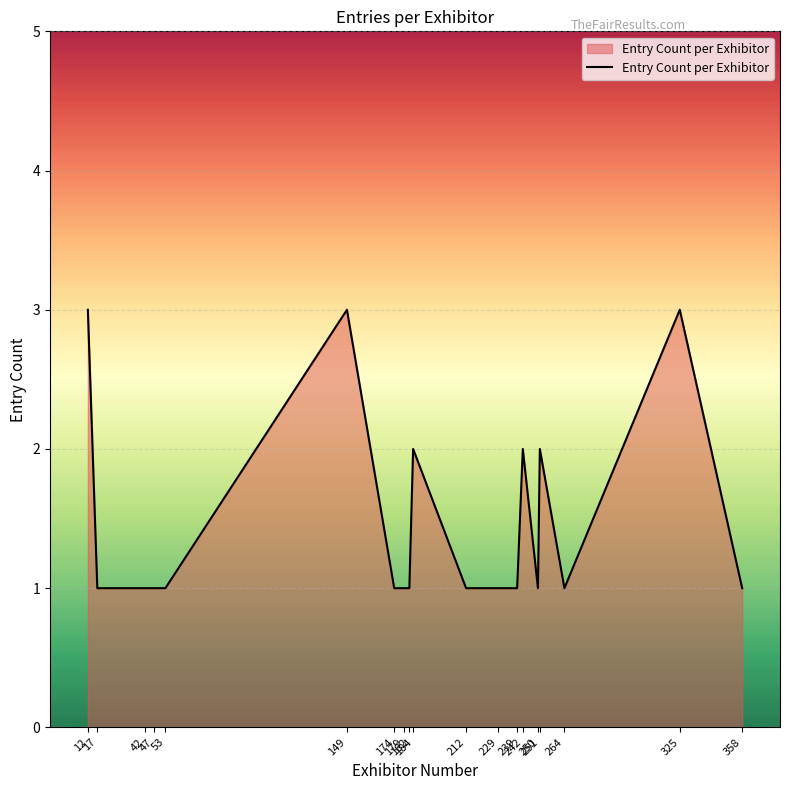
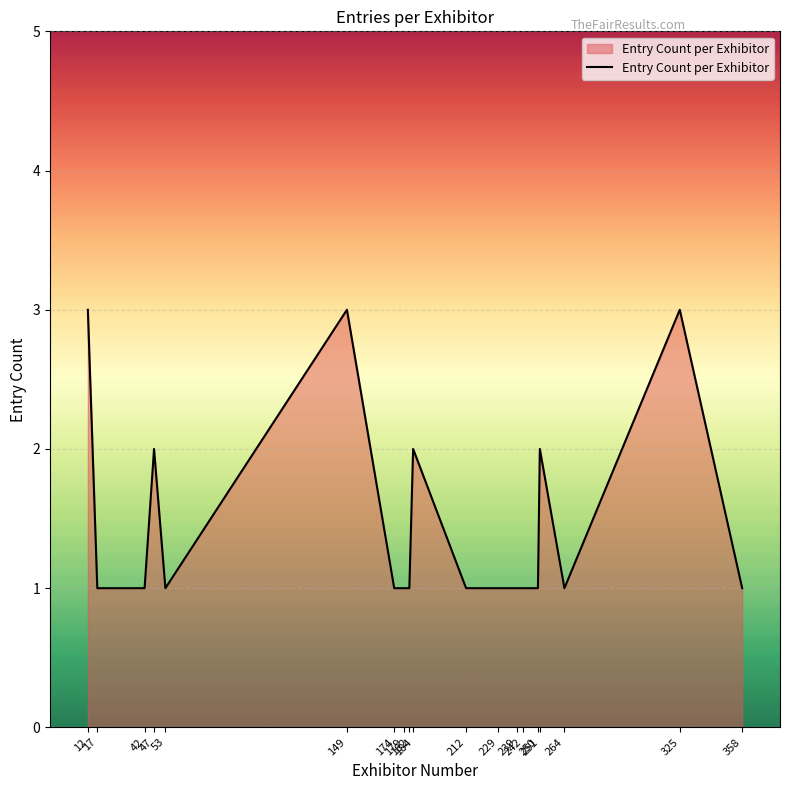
  {
    "12": 3,
    "17": 1,
    "42": 1,
-   "47": 1,
+   "47": 2,
    "53": 1,
    "149": 3,
    "174": 1,
    "179": 1,
    "182": 1,
    "184": 2,
    "212": 1,
    "229": 1,
    "239": 1,
-   "242": 2,
+   "242": 1,
    "250": 1,
    "251": 2,
    "264": 1,
    "325": 3,
    "358": 1
  }
